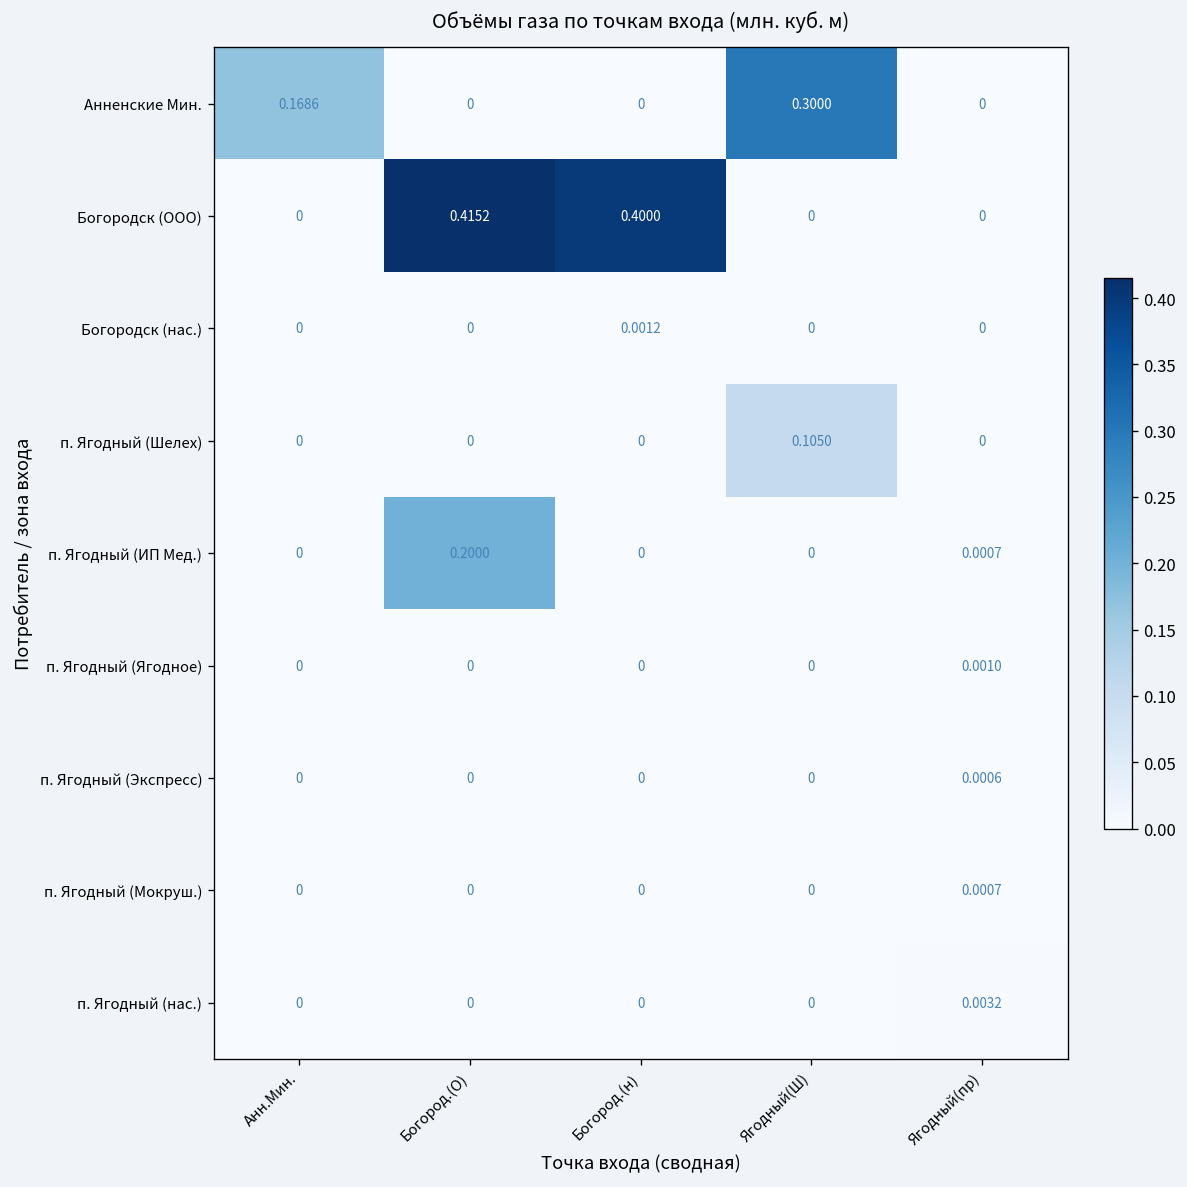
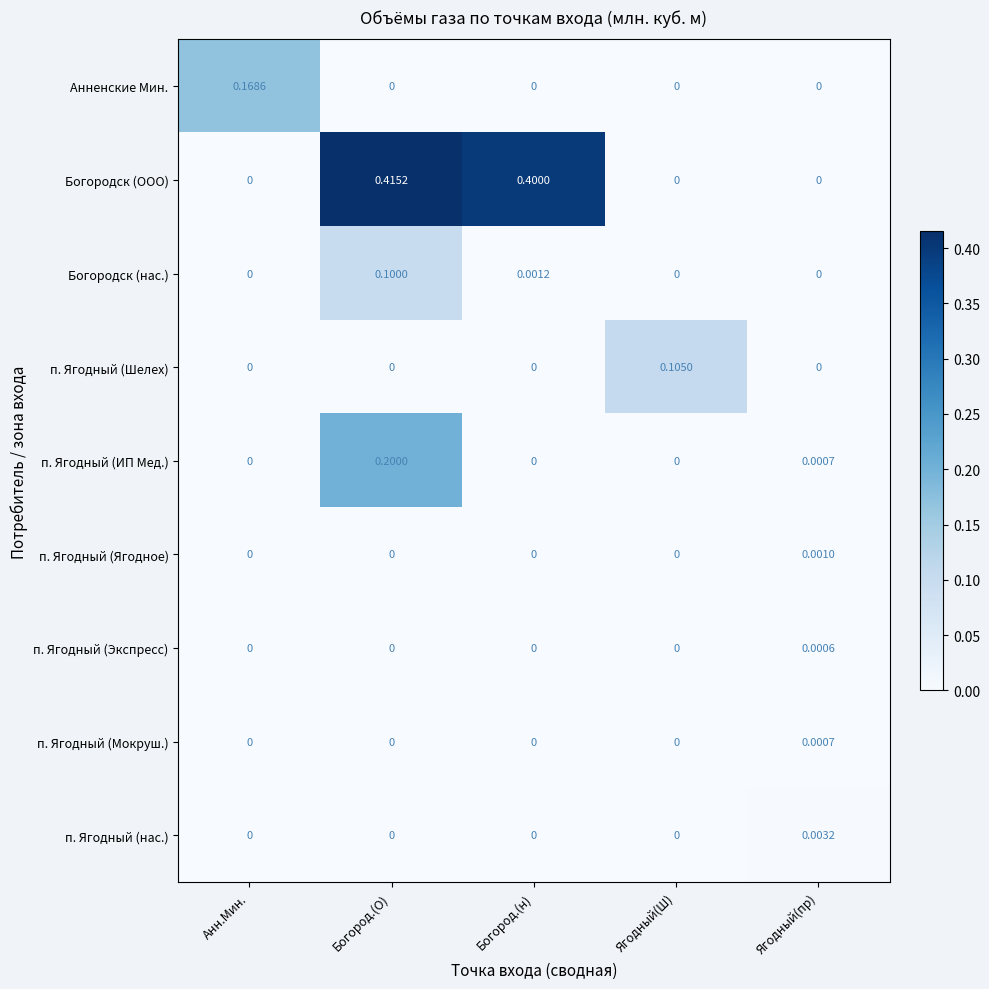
  {
    "Анненские Мин.": {
      "Анн.Мин.": 0.1686,
      "Богород.(О)": 0,
      "Богород.(н)": 0,
-     "Ягодный(Ш)": 0.3000,
+     "Ягодный(Ш)": 0,
      "Ягодный(пр)": 0
    },
    "Богородск (ООО)": {
      "Анн.Мин.": 0,
      "Богород.(О)": 0.4152,
      "Богород.(н)": 0.4000,
      "Ягодный(Ш)": 0,
      "Ягодный(пр)": 0
    },
    "Богородск (нас.)": {
      "Анн.Мин.": 0,
-     "Богород.(О)": 0,
+     "Богород.(О)": 0.1000,
      "Богород.(н)": 0.0012,
      "Ягодный(Ш)": 0,
      "Ягодный(пр)": 0
    },
    "п. Ягодный (Шелех)": {
      "Анн.Мин.": 0,
      "Богород.(О)": 0,
      "Богород.(н)": 0,
      "Ягодный(Ш)": 0.1050,
      "Ягодный(пр)": 0
    },
    "п. Ягодный (ИП Мед.)": {
      "Анн.Мин.": 0,
      "Богород.(н)": 0,
      "Ягодный(Ш)": 0,
      "Ягодный(пр)": 0.0007
    },
    "п. Ягодный (Ягодное)": {
      "Анн.Мин.": 0,
      "Богород.(О)": 0,
      "Богород.(н)": 0,
      "Ягодный(Ш)": 0,
      "Ягодный(пр)": 0.0010
    },
    "п. Ягодный (Экспресс)": {
      "Анн.Мин.": 0,
      "Богород.(О)": 0,
      "Богород.(н)": 0,
      "Ягодный(Ш)": 0,
      "Ягодный(пр)": 0.0006
    },
    "п. Ягодный (Мокруш.)": {
      "Анн.Мин.": 0,
      "Богород.(О)": 0,
      "Богород.(н)": 0,
      "Ягодный(Ш)": 0,
      "Ягодный(пр)": 0.0007
    },
    "п. Ягодный (нас.)": {
      "Анн.Мин.": 0,
      "Богород.(О)": 0,
      "Богород.(н)": 0,
      "Ягодный(Ш)": 0,
      "Ягодный(пр)": 0.0032
    }
  }
